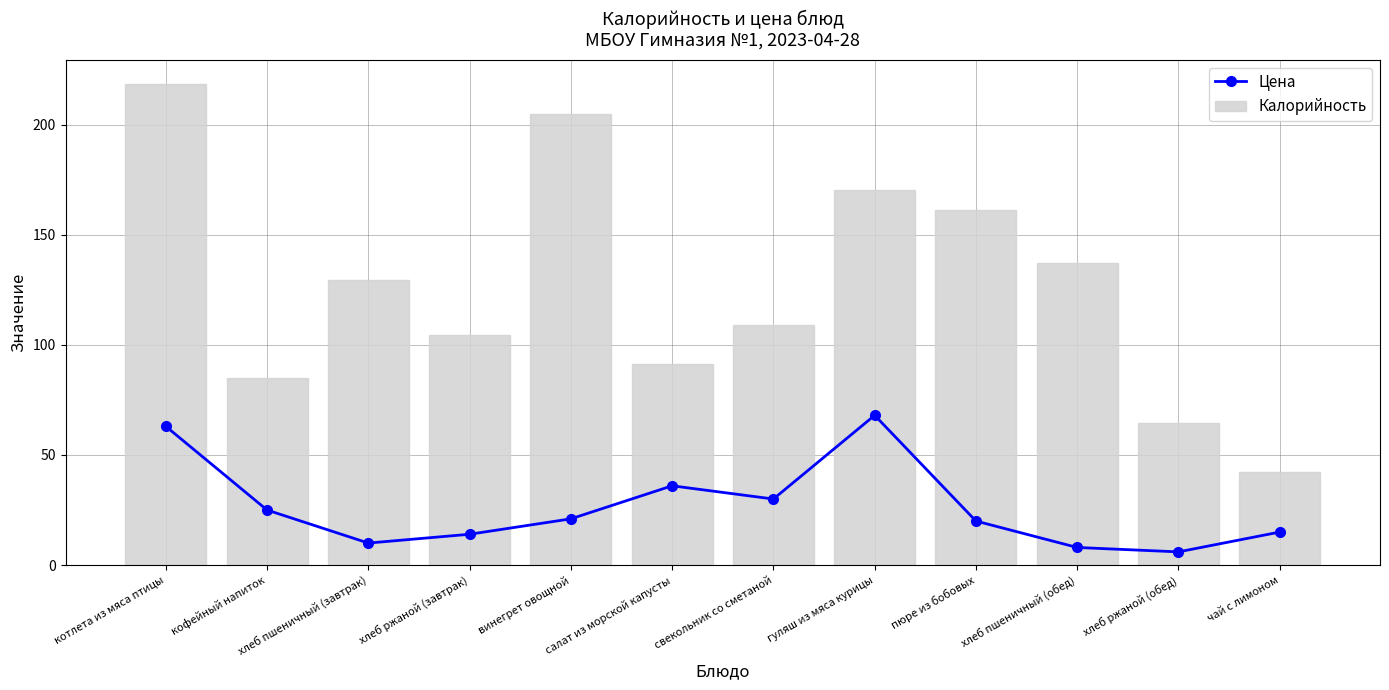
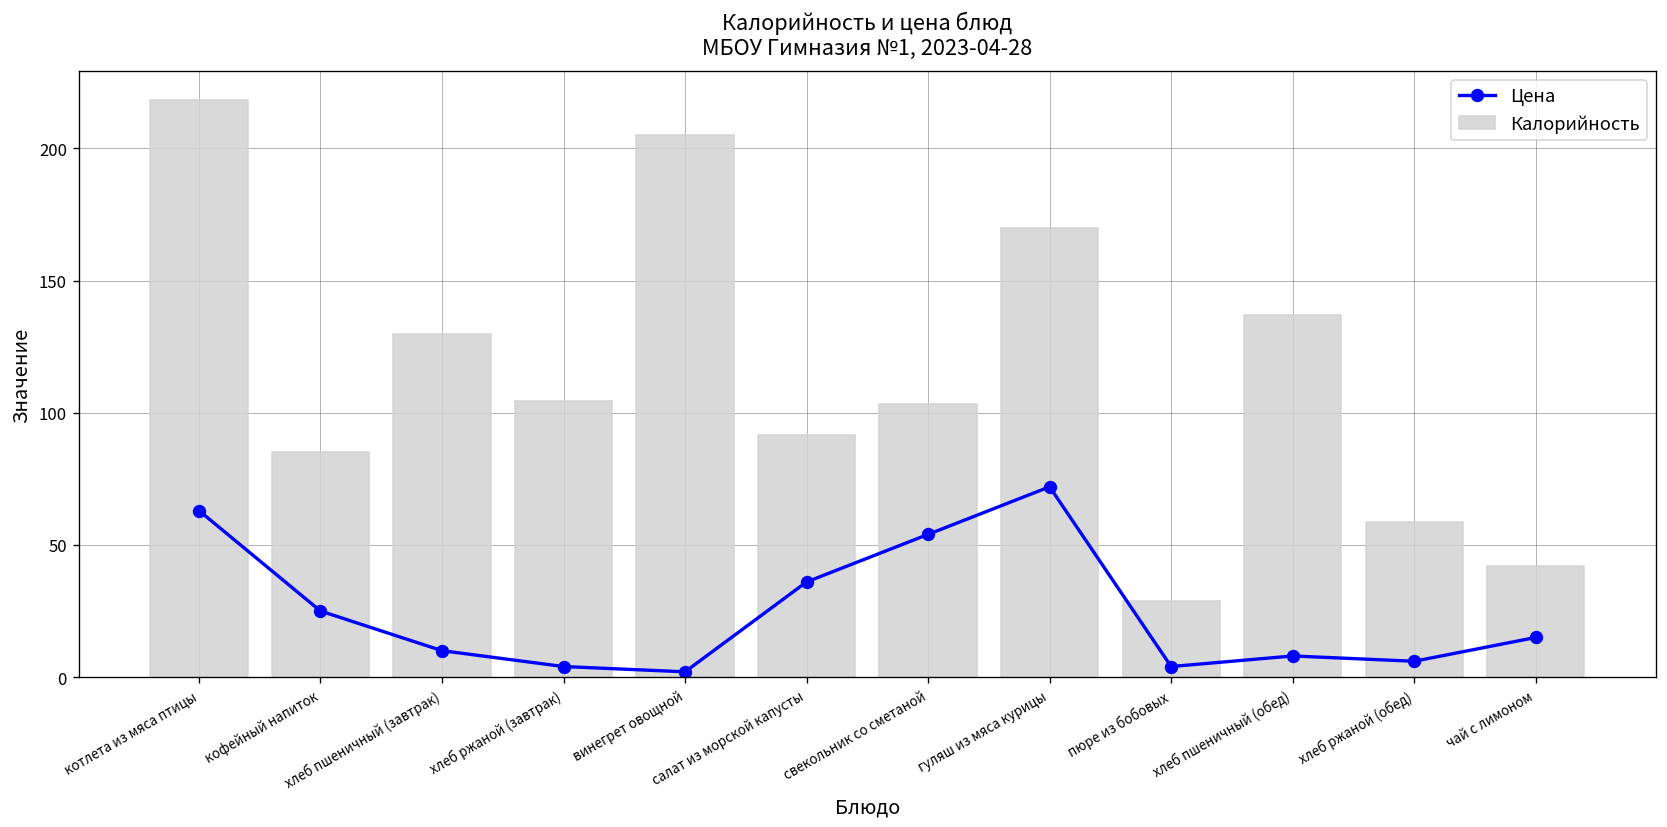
  {
    "Цена": {
      "котлета из мяса птицы": 63,
      "кофейный напиток": 25,
      "хлеб пшеничный (завтрак)": 10,
-     "хлеб ржаной (завтрак)": 14,
-     "винегрет овощной": 21,
+     "хлеб ржаной (завтрак)": 4,
+     "винегрет овощной": 2,
      "салат из морской капусты": 36,
-     "свекольник со сметаной": 30,
-     "гуляш из мяса курицы": 68,
-     "пюре из бобовых": 20,
+     "свекольник со сметаной": 54,
+     "гуляш из мяса курицы": 72,
+     "пюре из бобовых": 4,
      "хлеб пшеничный (обед)": 8,
      "хлеб ржаной (обед)": 6,
      "чай с лимоном": 15
    },
    "Калорийность": {
      "котлета из мяса птицы": 218,
      "кофейный напиток": 85,
      "хлеб пшеничный (завтрак)": 130,
      "хлеб ржаной (завтрак)": 104,
      "винегрет овощной": 205,
      "салат из морской капусты": 91,
-     "свекольник со сметаной": 109,
+     "свекольник со сметаной": 104,
      "гуляш из мяса курицы": 170,
-     "пюре из бобовых": 161,
+     "пюре из бобовых": 29,
      "хлеб пшеничный (обед)": 137,
-     "хлеб ржаной (обед)": 64,
+     "хлеб ржаной (обед)": 59,
      "чай с лимоном": 42
    }
  }
